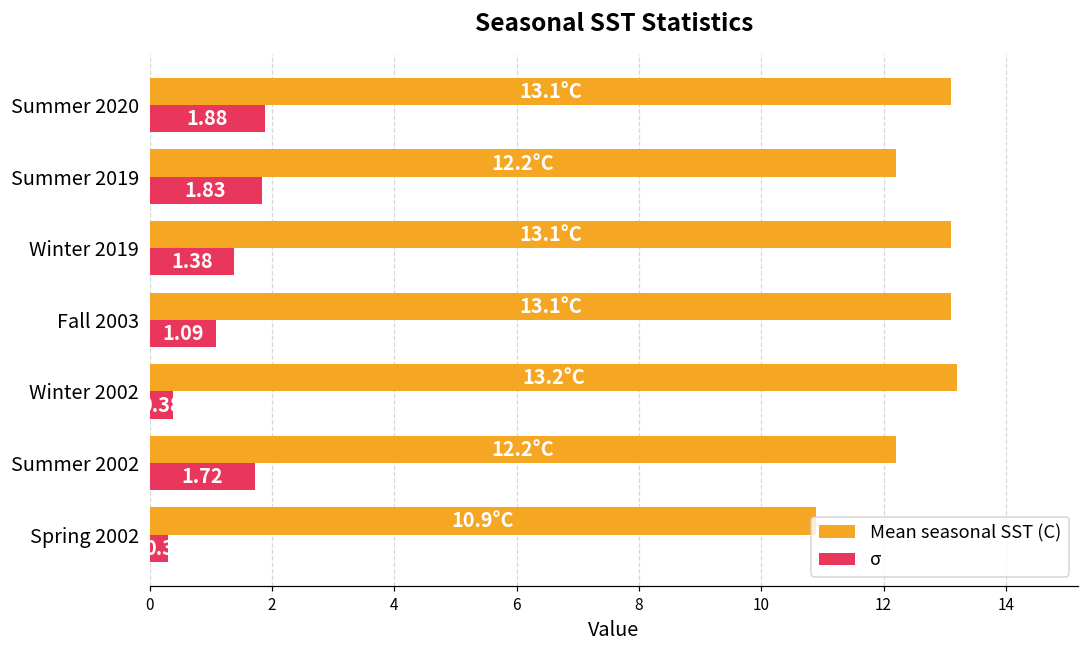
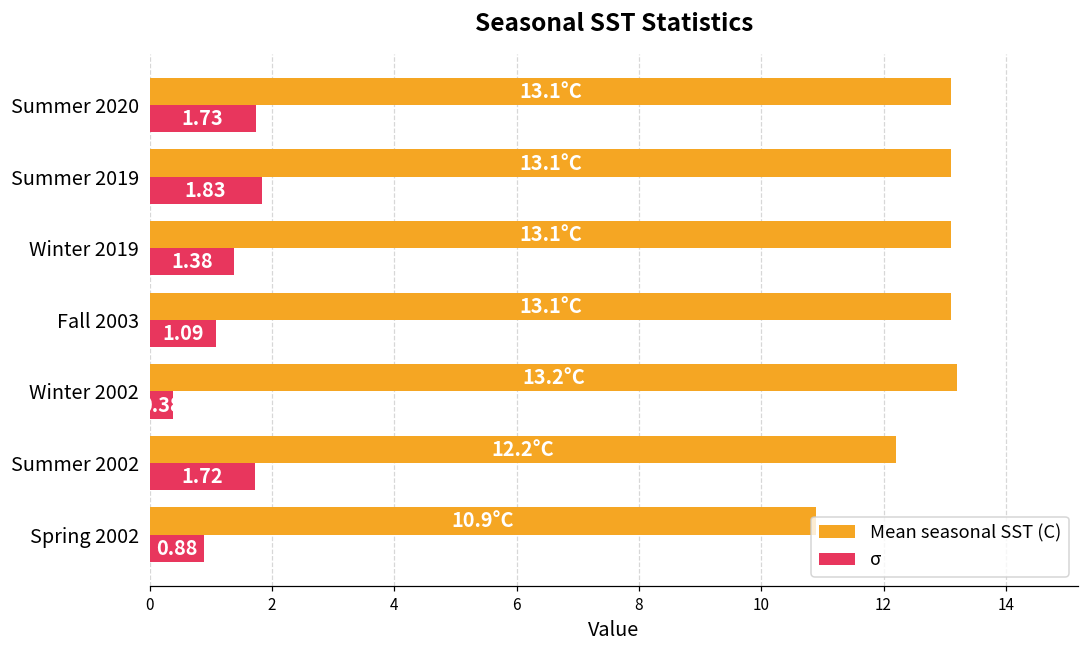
  {
    "Mean seasonal SST (C)": {
      "Summer 2020": "13.1°C",
-     "Summer 2019": "12.2°C",
+     "Summer 2019": "13.1°C",
      "Winter 2019": "13.1°C",
      "Fall 2003": "13.1°C",
      "Winter 2002": "13.2°C",
      "Summer 2002": "12.2°C"
    },
    "σ": {
-     "Summer 2020": "1.88",
+     "Summer 2020": "1.73",
      "Summer 2019": "1.83",
      "Winter 2019": "1.38",
      "Fall 2003": "1.09",
      "Summer 2002": "1.72",
-     "Spring 2002": "0.3"
+     "Spring 2002": "0.88"
    }
  }
